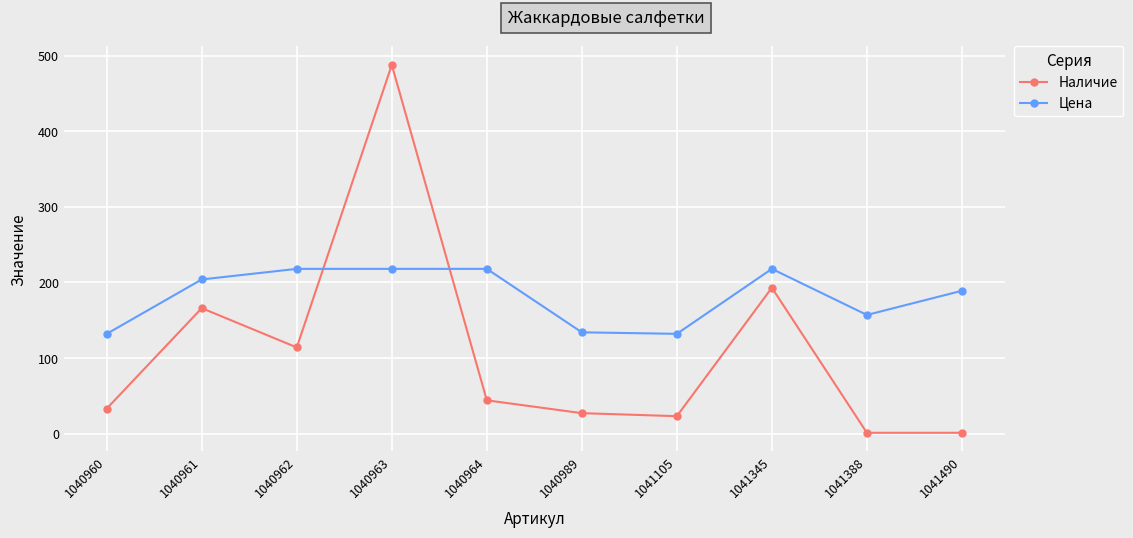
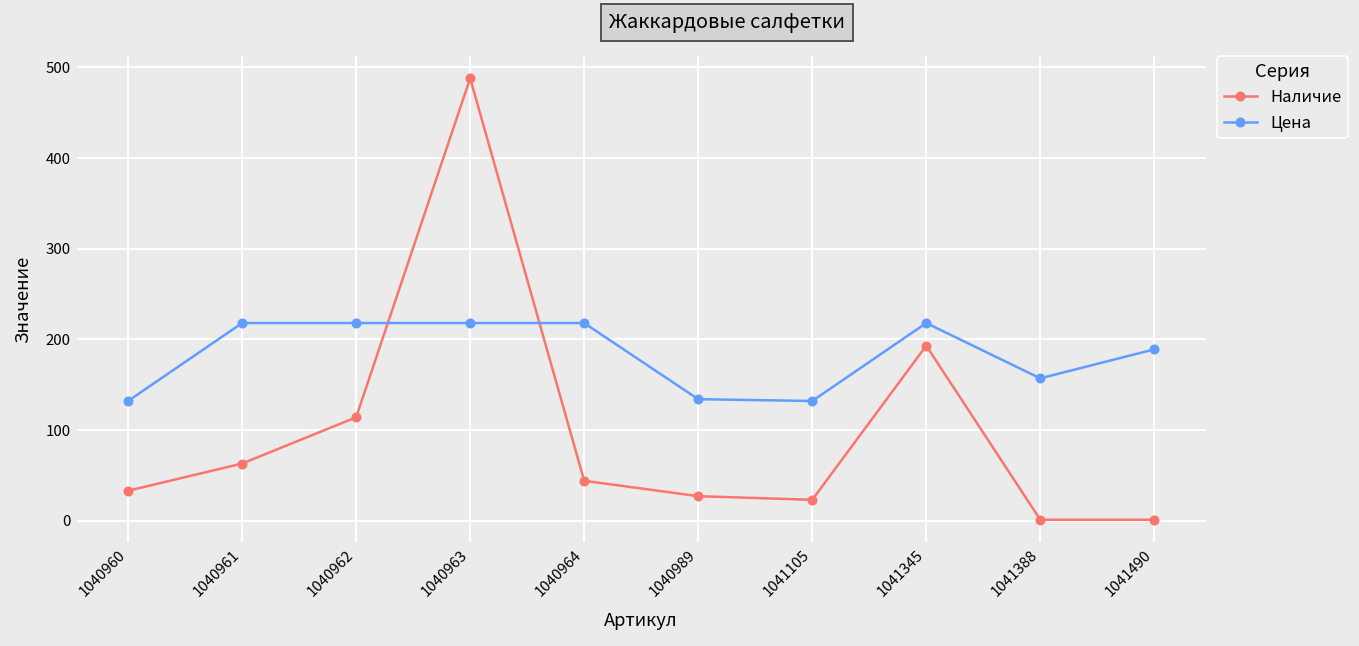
  {
    "Наличие": {
      "1040960": 30,
-     "1040961": 170,
+     "1040961": 60,
      "1040962": 110,
      "1040963": 490,
      "1040964": 40,
      "1040989": 30,
      "1041105": 20,
      "1041345": 190,
      "1041388": 0,
      "1041490": 0
    },
    "Цена": {
      "1040960": 130,
-     "1040961": 200,
+     "1040961": 220,
      "1040962": 220,
      "1040963": 220,
      "1040964": 220,
      "1040989": 130,
      "1041105": 130,
      "1041345": 220,
      "1041388": 160,
      "1041490": 190
    }
  }
